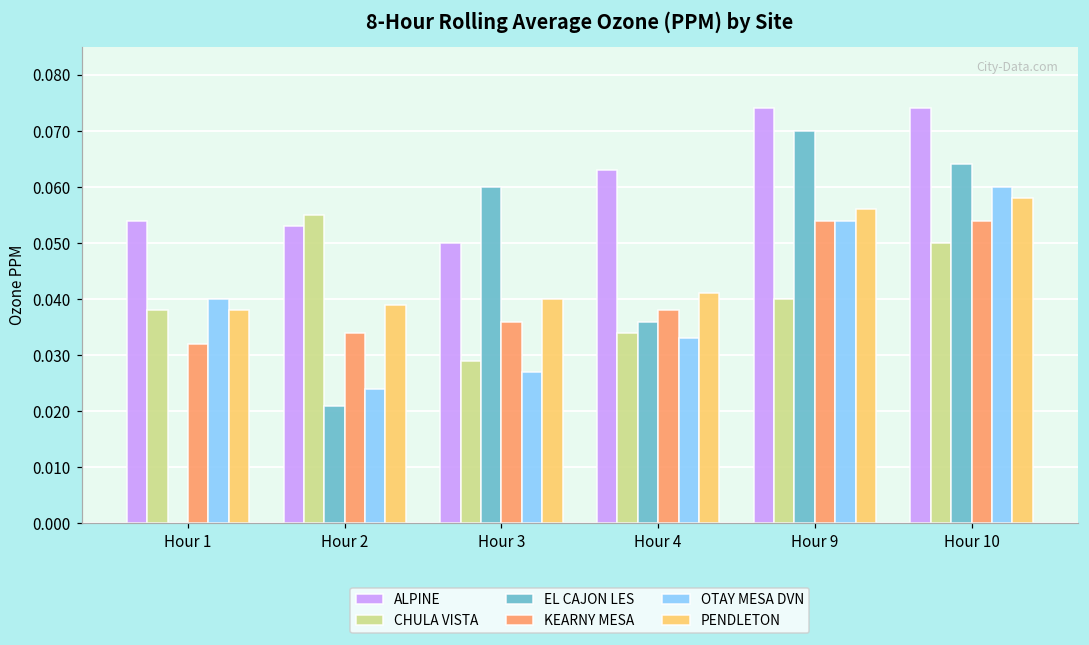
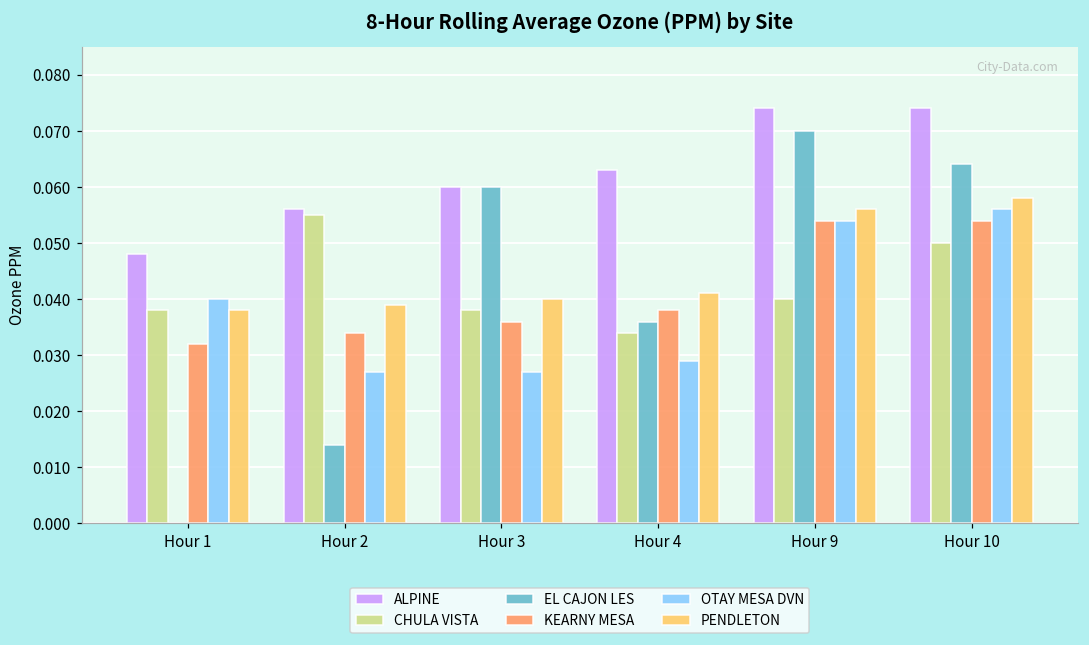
  {
    "ALPINE": {
-     "Hour 1": 0.054,
-     "Hour 2": 0.053,
-     "Hour 3": 0.05,
+     "Hour 1": 0.048,
+     "Hour 2": 0.056,
+     "Hour 3": 0.06,
      "Hour 4": 0.063,
      "Hour 9": 0.074,
      "Hour 10": 0.074
    },
    "CHULA VISTA": {
      "Hour 1": 0.038,
      "Hour 2": 0.055,
-     "Hour 3": 0.029,
+     "Hour 3": 0.038,
      "Hour 4": 0.034,
      "Hour 9": 0.040,
      "Hour 10": 0.050
    },
    "EL CAJON LES": {
      "Hour 1": 0.000,
-     "Hour 2": 0.021,
+     "Hour 2": 0.014,
      "Hour 3": 0.060,
      "Hour 4": 0.036,
      "Hour 9": 0.070,
      "Hour 10": 0.064
    },
    "OTAY MESA DVN": {
      "Hour 1": 0.040,
-     "Hour 2": 0.024,
+     "Hour 2": 0.027,
      "Hour 3": 0.027,
-     "Hour 4": 0.033,
+     "Hour 4": 0.029,
      "Hour 9": 0.054,
-     "Hour 10": 0.060
+     "Hour 10": 0.056
    }
  }
